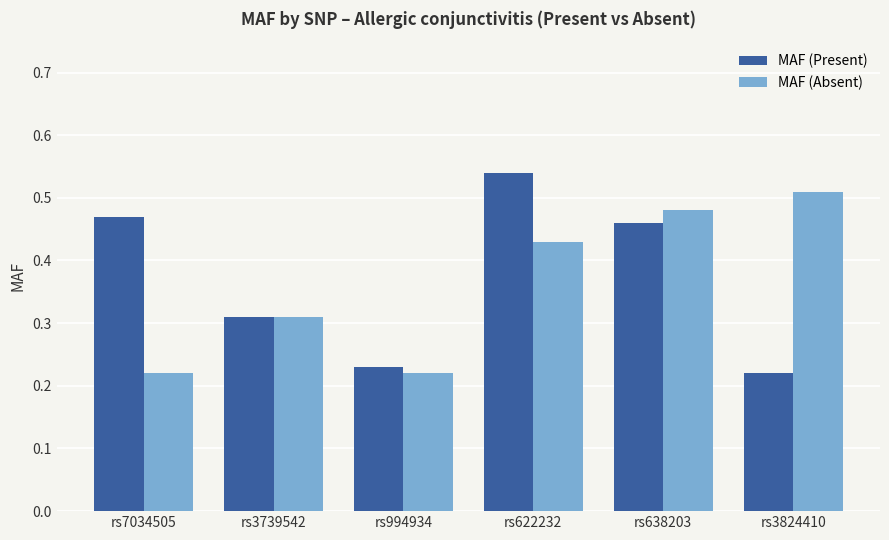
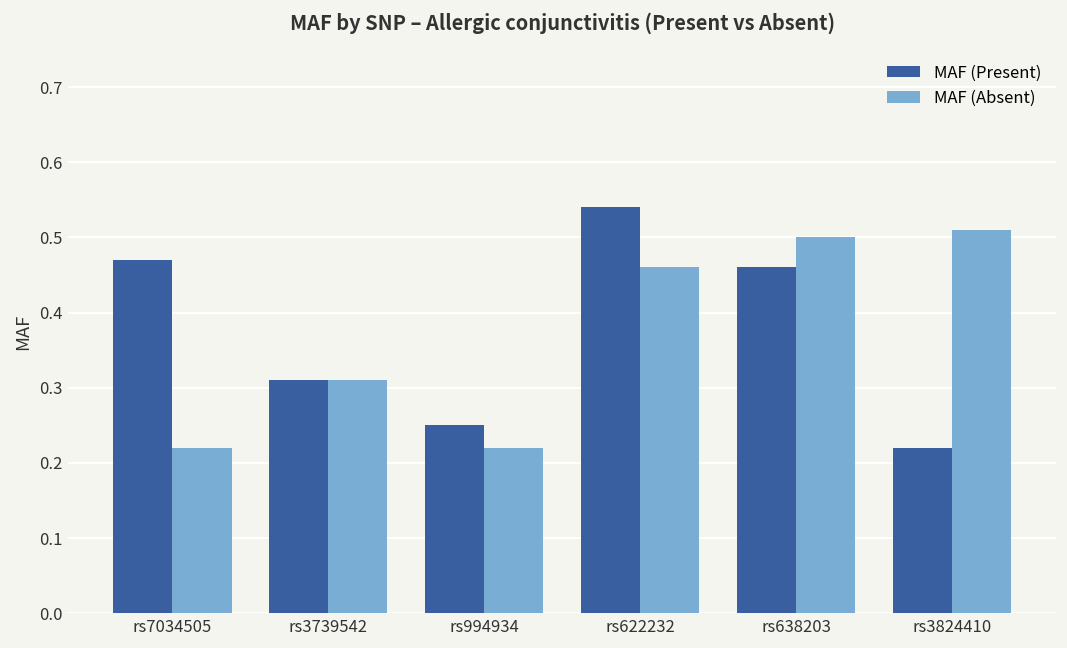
  {
    "MAF (Present)": {
      "rs7034505": 0.47,
      "rs3739542": 0.31,
-     "rs994934": 0.23,
+     "rs994934": 0.25,
      "rs622232": 0.54,
      "rs638203": 0.46,
      "rs3824410": 0.22
    },
    "MAF (Absent)": {
      "rs7034505": 0.22,
      "rs3739542": 0.31,
      "rs994934": 0.22,
-     "rs622232": 0.43,
-     "rs638203": 0.48,
+     "rs622232": 0.46,
+     "rs638203": 0.50,
      "rs3824410": 0.51
    }
  }
